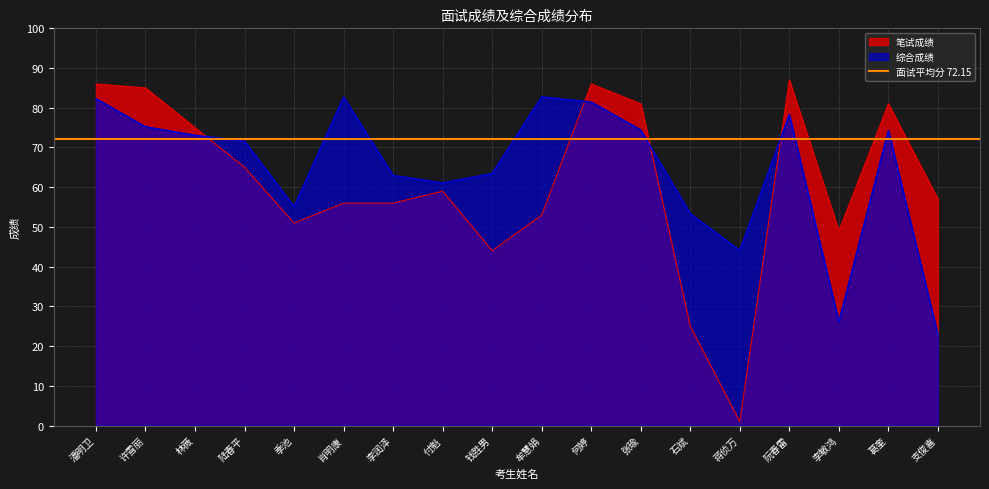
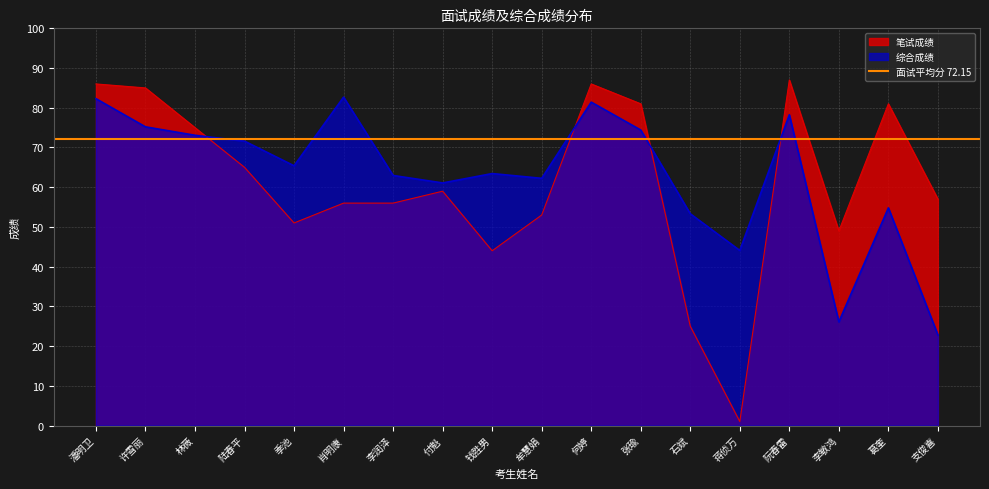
  {
    "笔试成绩": {
      "潘明卫": 86,
      "许雪丽": 85,
      "林薇": 75,
      "陆春平": 65,
      "季池": 51,
      "肖明康": 56,
      "李润泽": 56,
      "付魁": 59,
      "钱胜男": 44,
      "牟慧娟": 53,
      "何婷": 86,
      "张瑜": 81,
      "石斌": 25,
      "蒋侦万": 1,
      "阮春雷": 87,
      "李敏鸿": 49,
      "葛奎": 81,
      "支俊喜": 57
    },
    "综合成绩": {
      "潘明卫": 82,
      "许雪丽": 75,
      "林薇": 73,
      "陆春平": 72,
-     "季池": 55,
+     "季池": 65,
      "肖明康": 83,
      "李润泽": 63,
      "付魁": 61,
      "钱胜男": 63,
-     "牟慧娟": 83,
+     "牟慧娟": 62,
      "何婷": 81,
      "张瑜": 74,
      "石斌": 53,
      "蒋侦万": 44,
      "阮春雷": 78,
      "李敏鸿": 26,
-     "葛奎": 74,
+     "葛奎": 55,
      "支俊喜": 23
    }
  }
